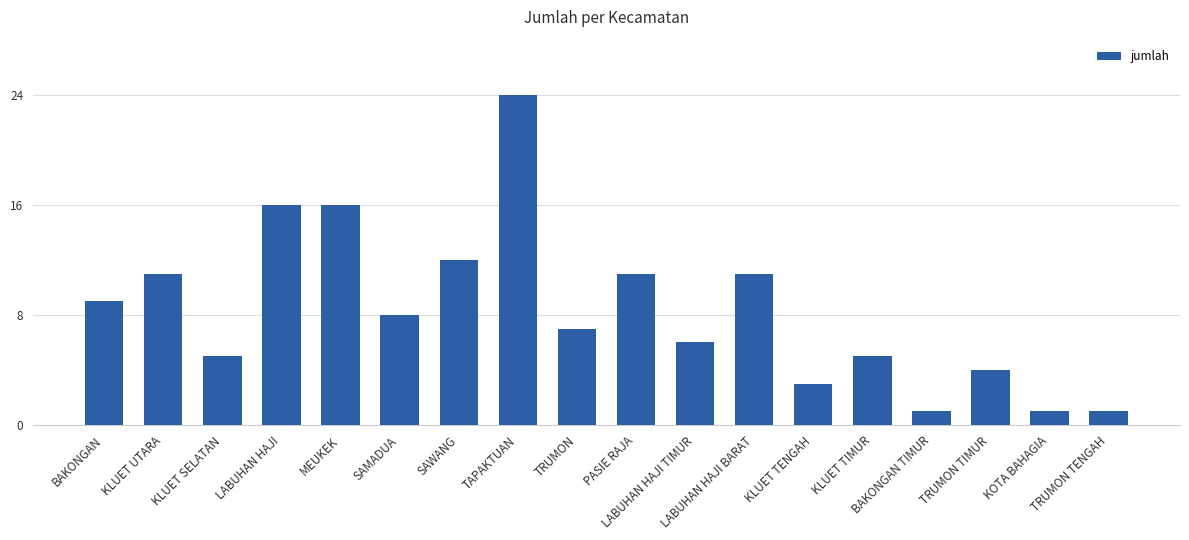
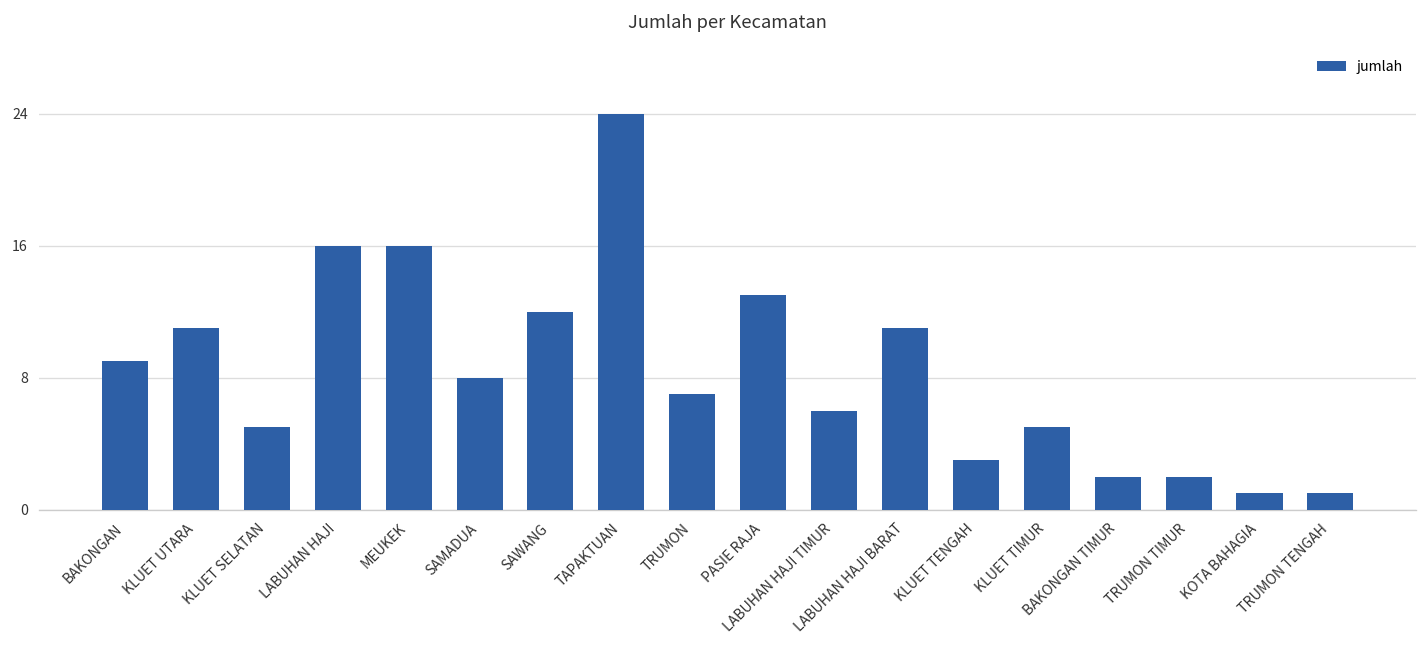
  {
    "BAKONGAN": 9,
    "KLUET UTARA": 11,
    "KLUET SELATAN": 5,
    "LABUHAN HAJI": 16,
    "MEUKEK": 16,
    "SAMADUA": 8,
    "SAWANG": 12,
    "TAPAKTUAN": 24,
    "TRUMON": 7,
-   "PASIE RAJA": 11,
+   "PASIE RAJA": 13,
    "LABUHAN HAJI TIMUR": 6,
    "LABUHAN HAJI BARAT": 11,
    "KLUET TENGAH": 3,
    "KLUET TIMUR": 5,
-   "BAKONGAN TIMUR": 1,
-   "TRUMON TIMUR": 4,
+   "BAKONGAN TIMUR": 2,
+   "TRUMON TIMUR": 2,
    "KOTA BAHAGIA": 1,
    "TRUMON TENGAH": 1
  }
